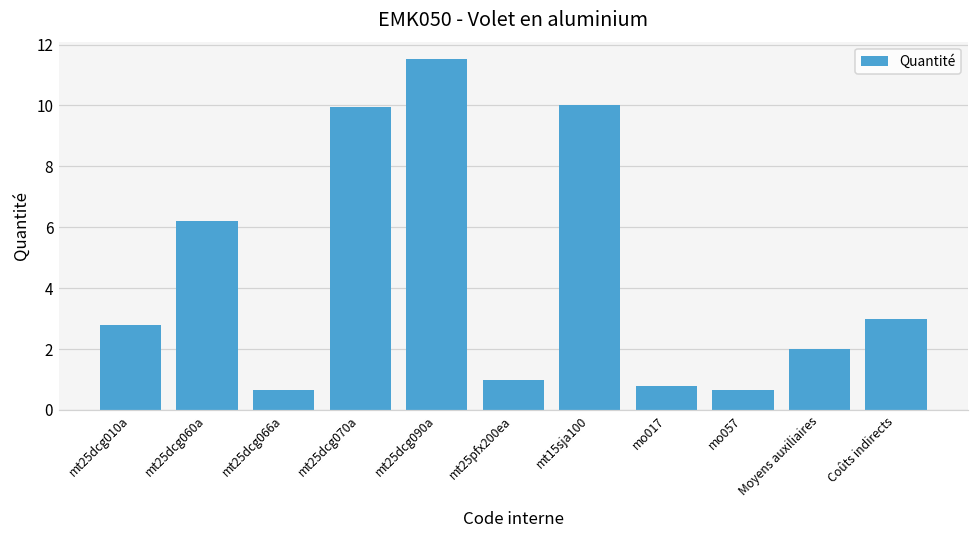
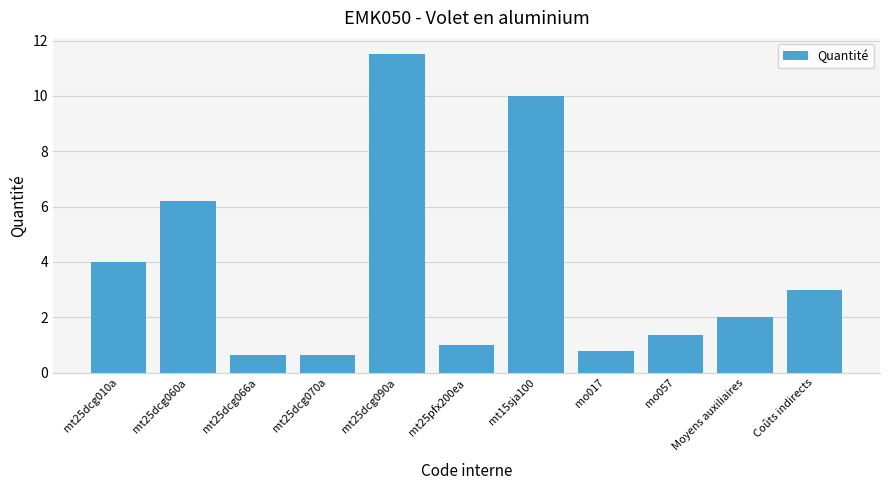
  {
-   "mt25dcg010a": 2.8,
+   "mt25dcg010a": 4.0,
    "mt25dcg060a": 6.2,
    "mt25dcg066a": 0.6,
-   "mt25dcg070a": 9.9,
+   "mt25dcg070a": 0.6,
    "mt25dcg090a": 11.5,
    "mt25pfx200ea": 1.0,
    "mt15sja100": 10.0,
    "mo017": 0.8,
-   "mo057": 0.7,
+   "mo057": 1.4,
    "Moyens auxiliaires": 2.0,
    "Coûts indirects": 3.0
  }
